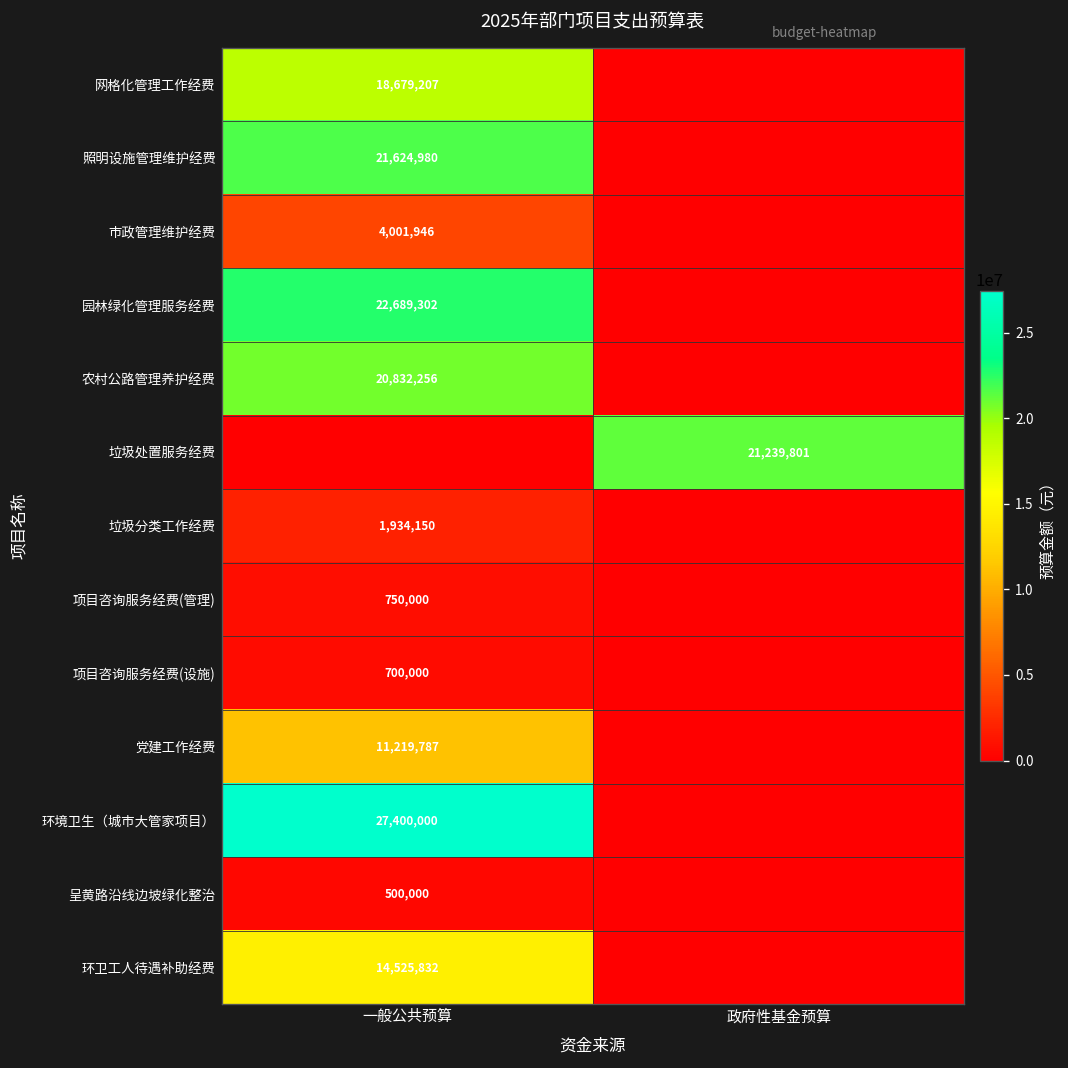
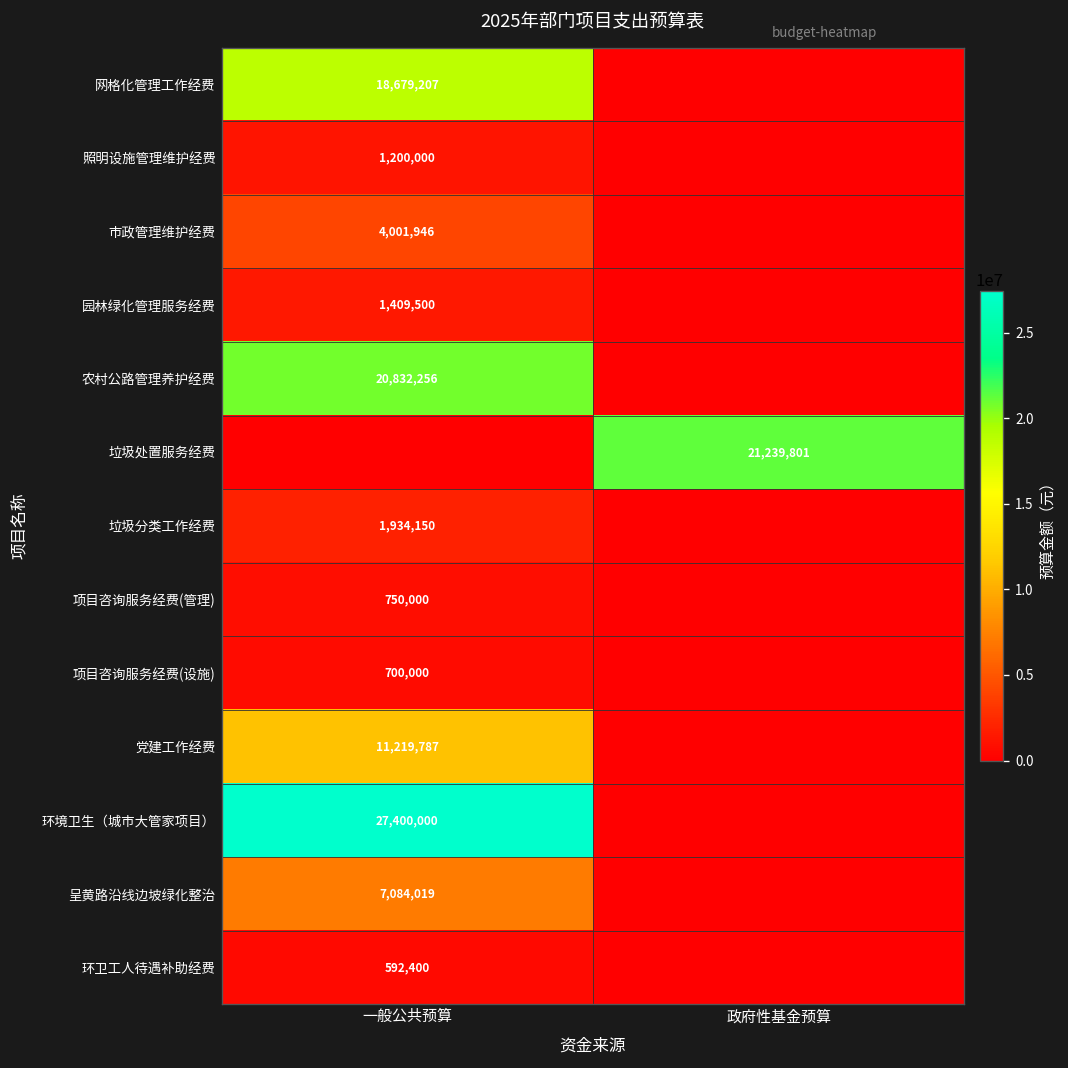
  {
    "网格化管理工作经费": {
      "一般公共预算": "18,679,207"
    },
    "照明设施管理维护经费": {
-     "一般公共预算": "21,624,980"
+     "一般公共预算": "1,200,000"
    },
    "市政管理维护经费": {
      "一般公共预算": "4,001,946"
    },
    "园林绿化管理服务经费": {
-     "一般公共预算": "22,689,302"
+     "一般公共预算": "1,409,500"
    },
    "农村公路管理养护经费": {
      "一般公共预算": "20,832,256"
    },
    "垃圾处置服务经费": {
      "政府性基金预算": "21,239,801"
    },
    "垃圾分类工作经费": {
      "一般公共预算": "1,934,150"
    },
    "项目咨询服务经费(管理)": {
      "一般公共预算": "750,000"
    },
    "项目咨询服务经费(设施)": {
      "一般公共预算": "700,000"
    },
    "党建工作经费": {
      "一般公共预算": "11,219,787"
    },
    "环境卫生（城市大管家项目）": {
      "一般公共预算": "27,400,000"
    },
    "呈黄路沿线边坡绿化整治": {
-     "一般公共预算": "500,000"
+     "一般公共预算": "7,084,019"
    },
    "环卫工人待遇补助经费": {
-     "一般公共预算": "14,525,832"
+     "一般公共预算": "592,400"
    }
  }
